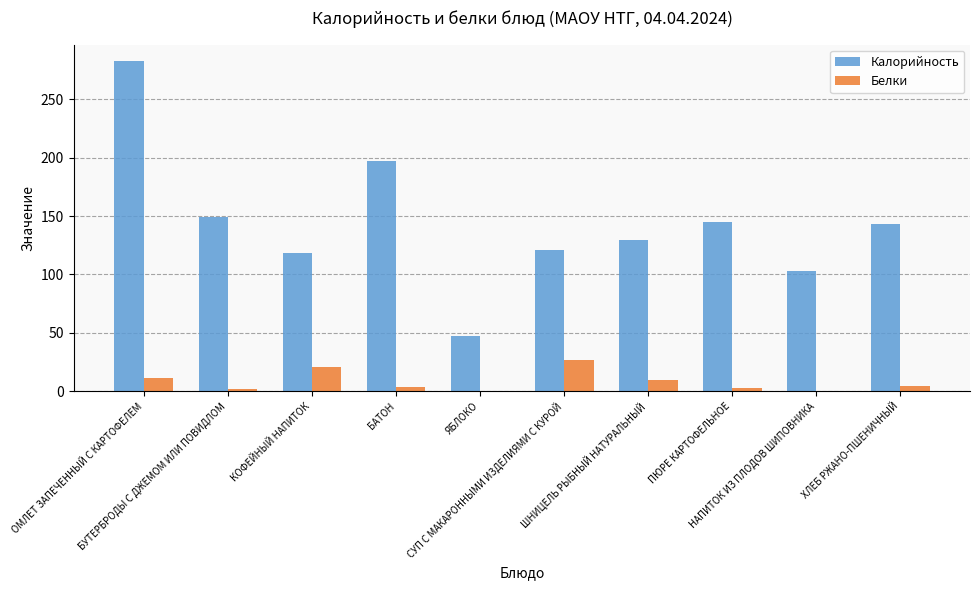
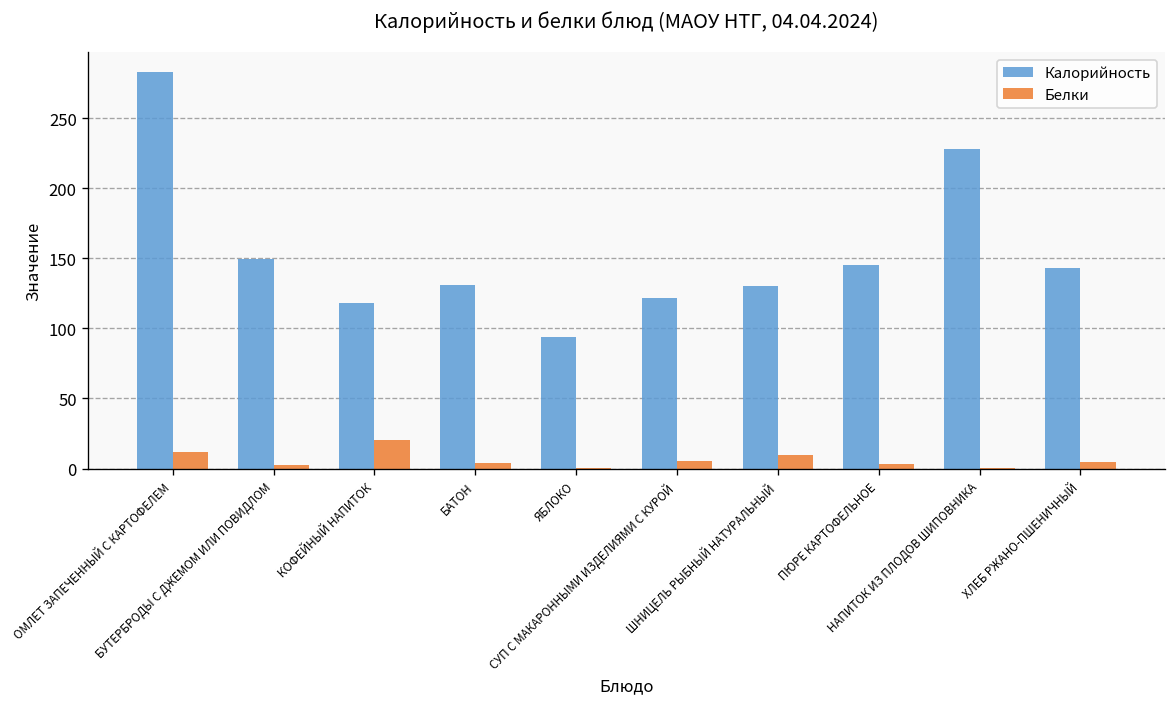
  {
    "Калорийность": {
      "ОМЛЕТ ЗАПЕЧЕННЫЙ С КАРТОФЕЛЕМ": 283,
      "БУТЕРБРОДЫ С ДЖЕМОМ ИЛИ ПОВИДЛОМ": 150,
      "КОФЕЙНЫЙ НАПИТОК": 118,
-     "БАТОН": 197,
-     "ЯБЛОКО": 47,
+     "БАТОН": 131,
+     "ЯБЛОКО": 94,
      "СУП С МАКАРОННЫМИ ИЗДЕЛИЯМИ С КУРОЙ": 121,
      "ШНИЦЕЛЬ РЫБНЫЙ НАТУРАЛЬНЫЙ": 130,
      "ПЮРЕ КАРТОФЕЛЬНОЕ": 145,
-     "НАПИТОК ИЗ ПЛОДОВ ШИПОВНИКА": 103,
+     "НАПИТОК ИЗ ПЛОДОВ ШИПОВНИКА": 228,
      "ХЛЕБ РЖАНО-ПШЕНИЧНЫЙ": 143
    },
    "Белки": {
      "ОМЛЕТ ЗАПЕЧЕННЫЙ С КАРТОФЕЛЕМ": 12,
      "БУТЕРБРОДЫ С ДЖЕМОМ ИЛИ ПОВИДЛОМ": 2,
      "КОФЕЙНЫЙ НАПИТОК": 21,
      "БАТОН": 4,
-     "СУП С МАКАРОННЫМИ ИЗДЕЛИЯМИ С КУРОЙ": 26,
+     "СУП С МАКАРОННЫМИ ИЗДЕЛИЯМИ С КУРОЙ": 6,
      "ШНИЦЕЛЬ РЫБНЫЙ НАТУРАЛЬНЫЙ": 9,
      "ПЮРЕ КАРТОФЕЛЬНОЕ": 3,
      "ХЛЕБ РЖАНО-ПШЕНИЧНЫЙ": 5
    }
  }
